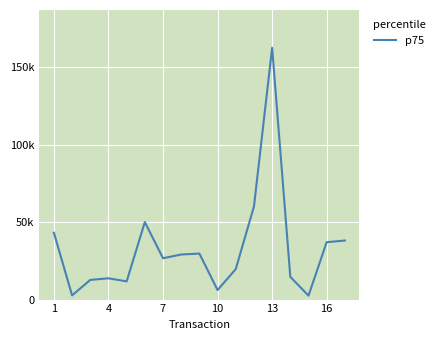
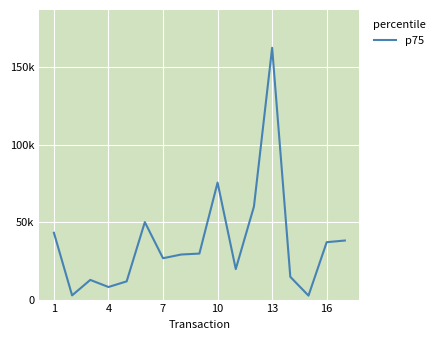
  {
    "1": 43000,
-   "4": 14000,
+   "4": 8000,
    "7": 27000,
-   "10": 6000,
+   "10": 76000,
    "13": 163000,
    "16": 37000
  }
